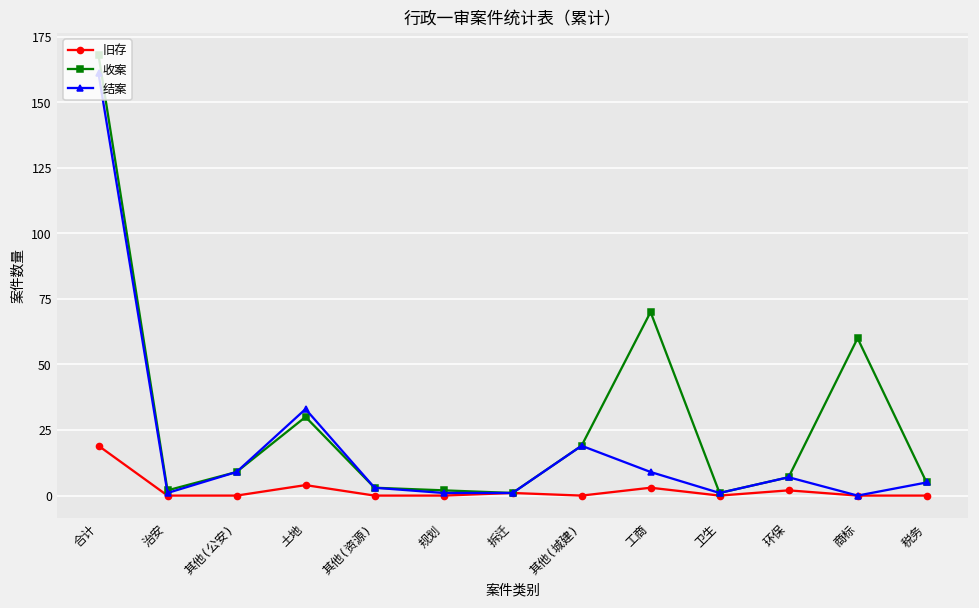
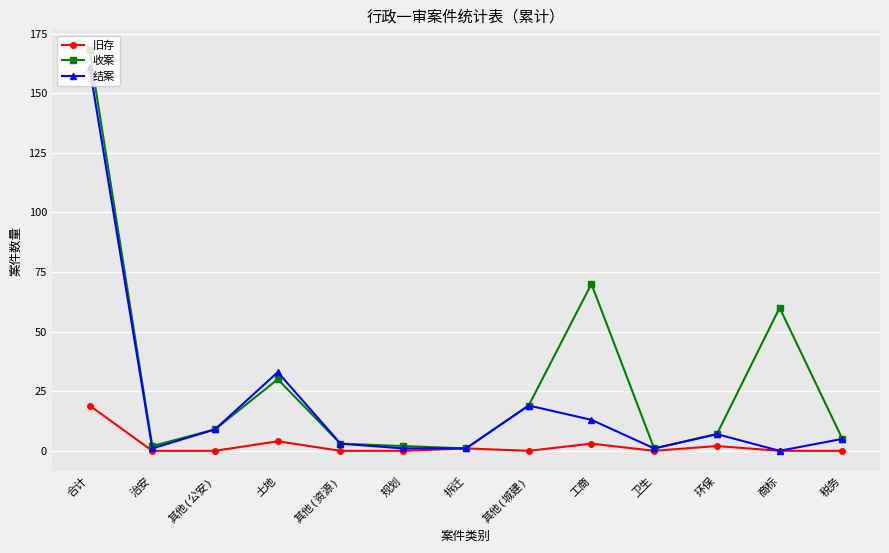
  {
    "旧存": {
      "合计": 19,
      "其他(公安)": 0,
      "土地": 4,
      "其他(资源)": 0,
      "其他(城建)": 0,
      "工商": 3,
      "环保": 2,
      "税务": 0
    },
    "收案": {
      "土地": 30,
      "工商": 70,
      "商标": 60
    },
    "结案": {
      "土地": 33,
-     "工商": 9
+     "工商": 13
    }
  }
